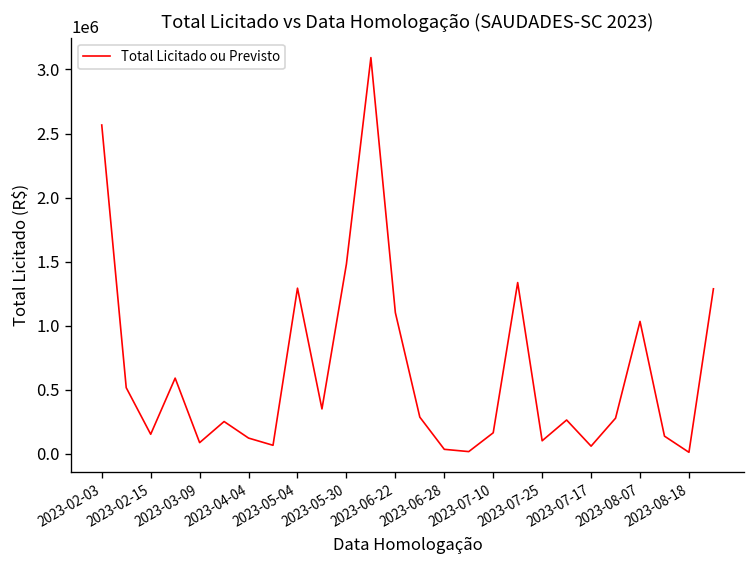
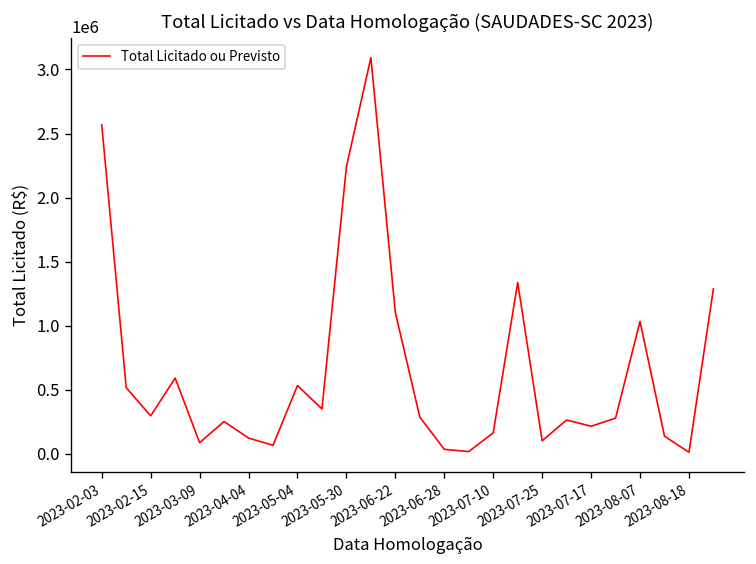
  {
    "2023-02-03": 2570000,
-   "2023-02-15": 150000,
+   "2023-02-15": 300000,
    "2023-03-09": 90000,
    "2023-04-04": 120000,
-   "2023-05-04": 1290000,
-   "2023-05-30": 1480000,
+   "2023-05-04": 530000,
+   "2023-05-30": 2240000,
    "2023-06-22": 1100000,
    "2023-06-28": 40000,
    "2023-07-10": 160000,
    "2023-07-25": 100000,
-   "2023-07-17": 60000,
+   "2023-07-17": 220000,
    "2023-08-07": 1030000,
    "2023-08-18": 10000
  }
